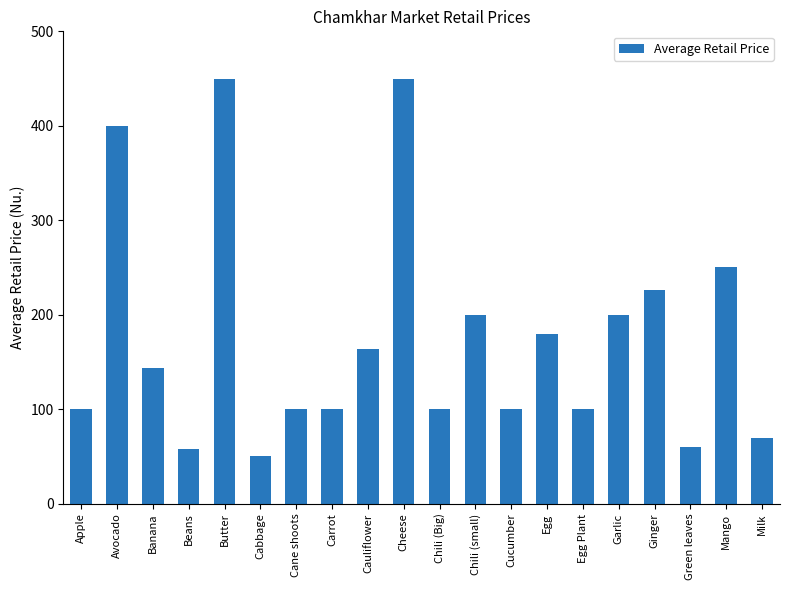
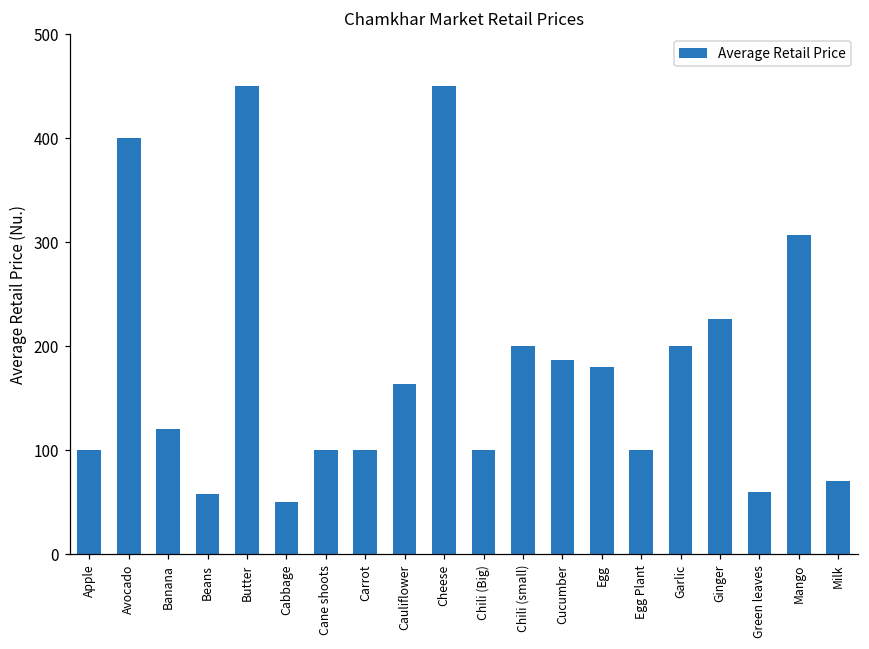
  {
    "Apple": 100,
    "Avocado": 400,
-   "Banana": 140,
+   "Banana": 120,
    "Beans": 60,
    "Butter": 450,
    "Cabbage": 50,
    "Cane shoots": 100,
    "Carrot": 100,
    "Cauliflower": 160,
    "Cheese": 450,
    "Chili (Big)": 100,
    "Chili (small)": 200,
-   "Cucumber": 100,
+   "Cucumber": 190,
    "Egg": 180,
    "Egg Plant": 100,
    "Garlic": 200,
    "Ginger": 230,
    "Green leaves": 60,
-   "Mango": 250,
+   "Mango": 310,
    "Milk": 70
  }
